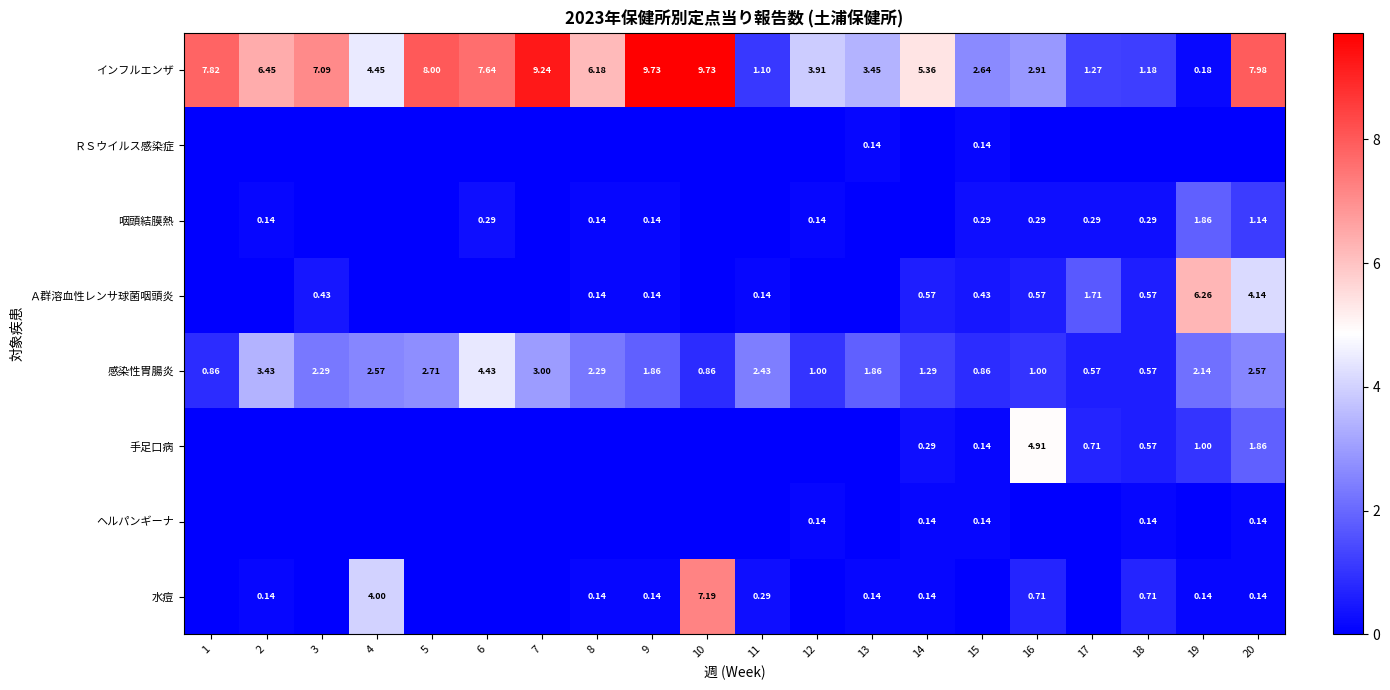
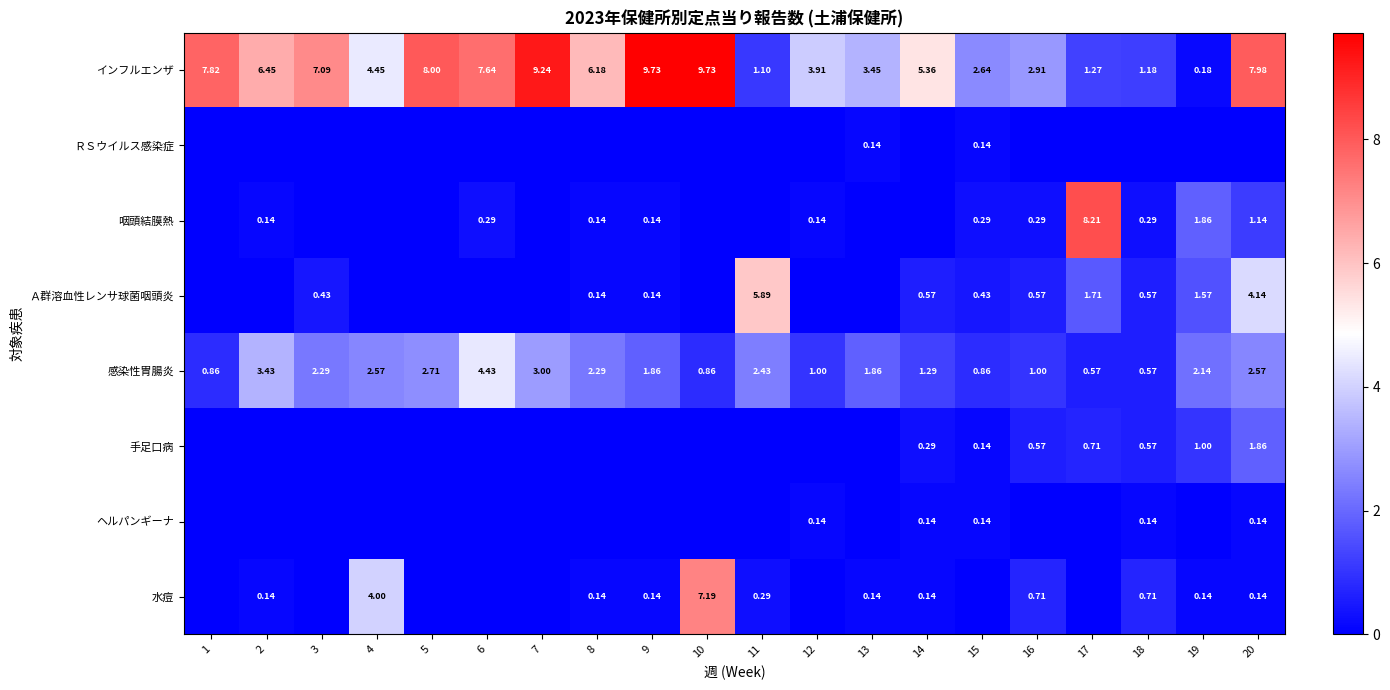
  {
    "インフルエンザ": {
      "1": 7.82,
      "2": 6.45,
      "3": 7.09,
      "4": 4.45,
      "5": 8.00,
      "6": 7.64,
      "7": 9.24,
      "8": 6.18,
      "9": 9.73,
      "10": 9.73,
      "11": 1.10,
      "12": 3.91,
      "13": 3.45,
      "14": 5.36,
      "15": 2.64,
      "16": 2.91,
      "17": 1.27,
      "18": 1.18,
      "19": 0.18,
      "20": 7.98
    },
    "ＲＳウイルス感染症": {
      "13": 0.14,
      "15": 0.14
    },
    "咽頭結膜熱": {
      "2": 0.14,
      "6": 0.29,
      "8": 0.14,
      "9": 0.14,
      "12": 0.14,
      "15": 0.29,
      "16": 0.29,
-     "17": 0.29,
+     "17": 8.21,
      "18": 0.29,
      "19": 1.86,
      "20": 1.14
    },
    "Ａ群溶血性レンサ球菌咽頭炎": {
      "3": 0.43,
      "8": 0.14,
      "9": 0.14,
-     "11": 0.14,
+     "11": 5.89,
      "14": 0.57,
      "15": 0.43,
      "16": 0.57,
      "17": 1.71,
      "18": 0.57,
-     "19": 6.26,
+     "19": 1.57,
      "20": 4.14
    },
    "感染性胃腸炎": {
      "1": 0.86,
      "2": 3.43,
      "3": 2.29,
      "4": 2.57,
      "5": 2.71,
      "6": 4.43,
      "7": 3.00,
      "8": 2.29,
      "9": 1.86,
      "10": 0.86,
      "11": 2.43,
      "12": 1.00,
      "13": 1.86,
      "14": 1.29,
      "15": 0.86,
      "16": 1.00,
      "17": 0.57,
      "18": 0.57,
      "19": 2.14,
      "20": 2.57
    },
    "手足口病": {
      "14": 0.29,
      "15": 0.14,
-     "16": 4.91,
+     "16": 0.57,
      "17": 0.71,
      "18": 0.57,
      "19": 1.00,
      "20": 1.86
    },
    "ヘルパンギーナ": {
      "12": 0.14,
      "14": 0.14,
      "15": 0.14,
      "18": 0.14,
      "20": 0.14
    },
    "水痘": {
      "2": 0.14,
      "4": 4.00,
      "8": 0.14,
      "9": 0.14,
      "10": 7.19,
      "11": 0.29,
      "13": 0.14,
      "14": 0.14,
      "16": 0.71,
      "18": 0.71,
      "19": 0.14,
      "20": 0.14
    }
  }
